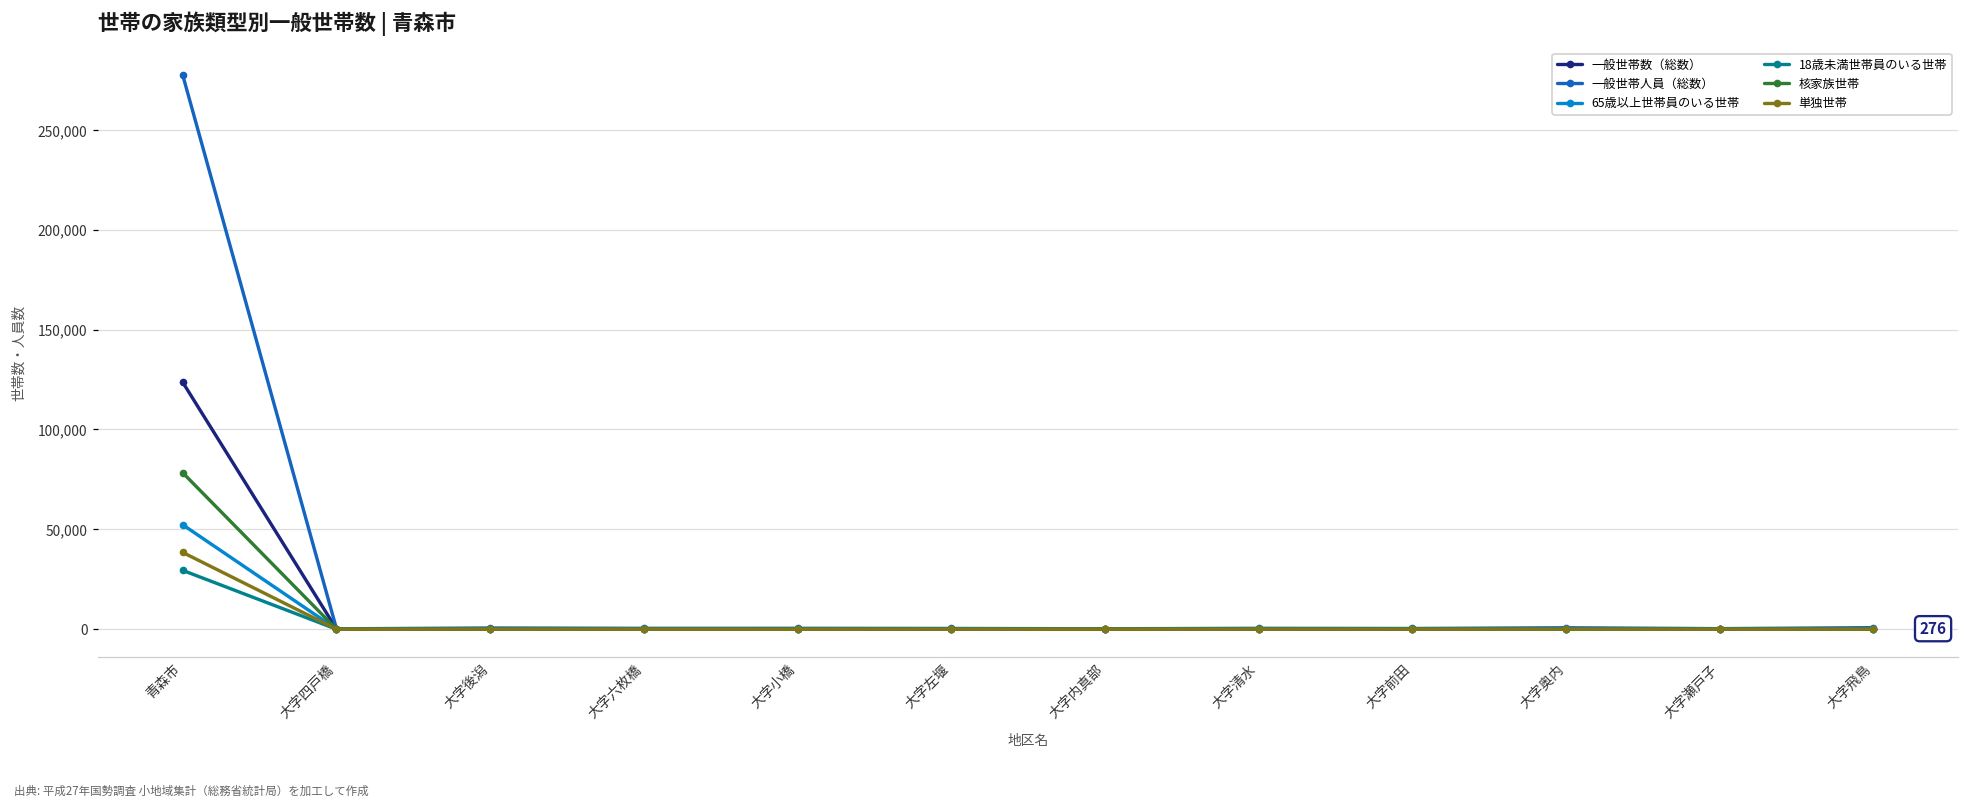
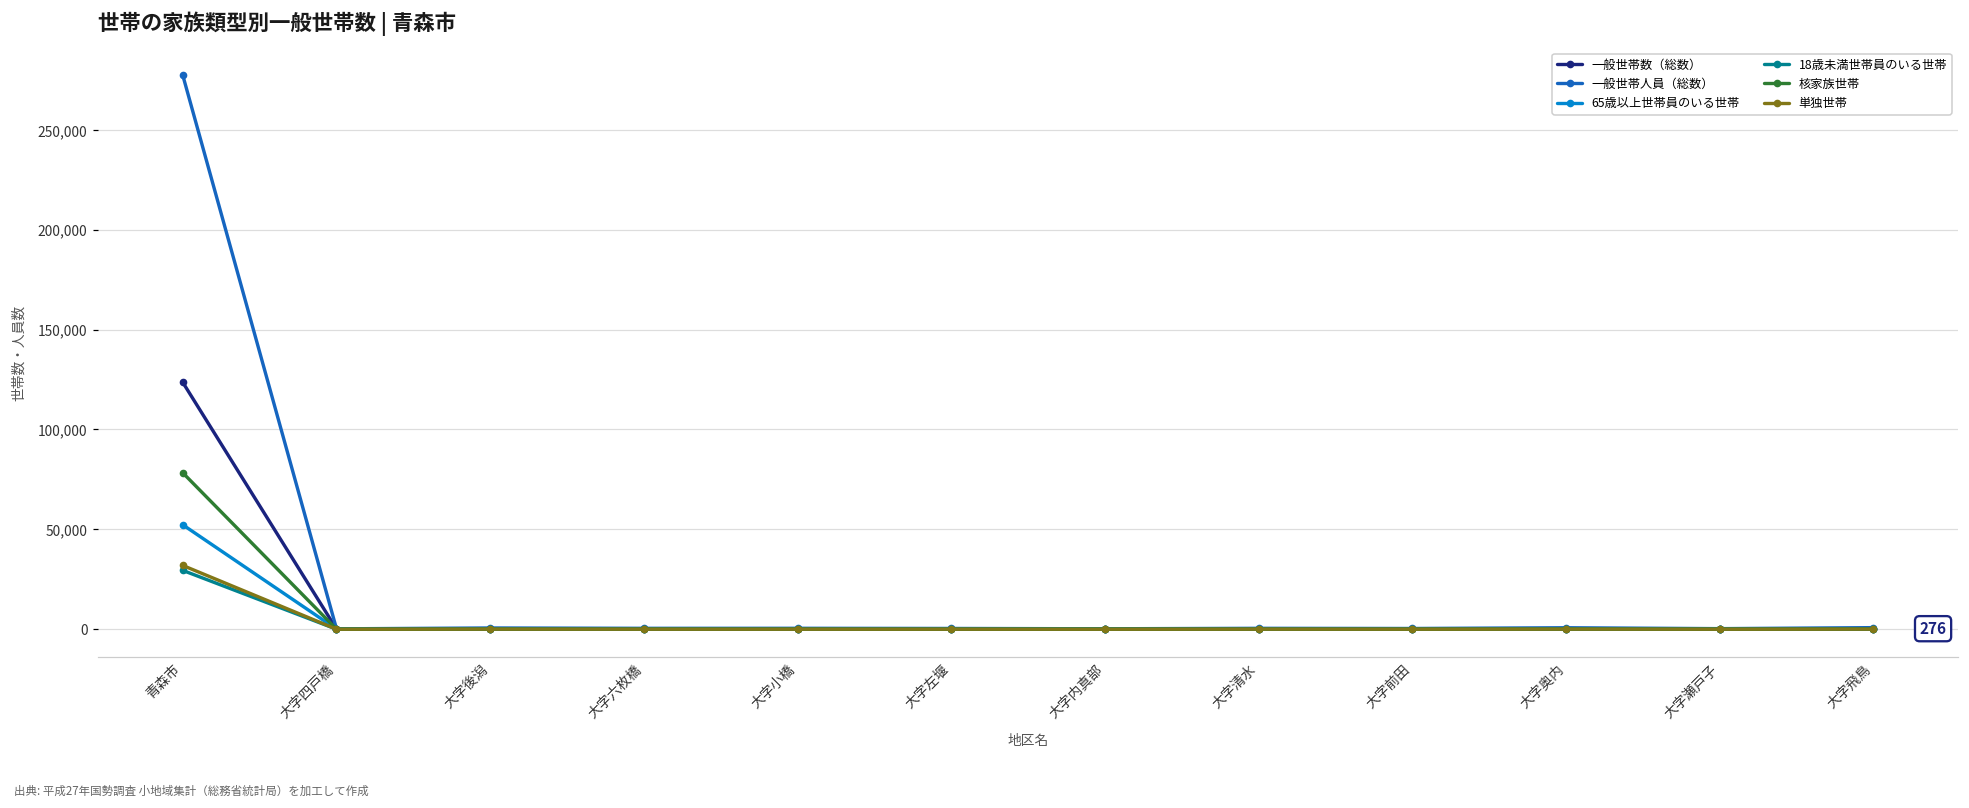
  {
    "一般世帯数（総数）": {
      "青森市": "124,000"
    },
    "18歳未満世帯員のいる世帯": {
      "青森市": "29,000"
    },
    "核家族世帯": {
      "青森市": "78,000"
    },
    "単独世帯": {
-     "青森市": "38,000"
+     "青森市": "32,000"
    }
  }
